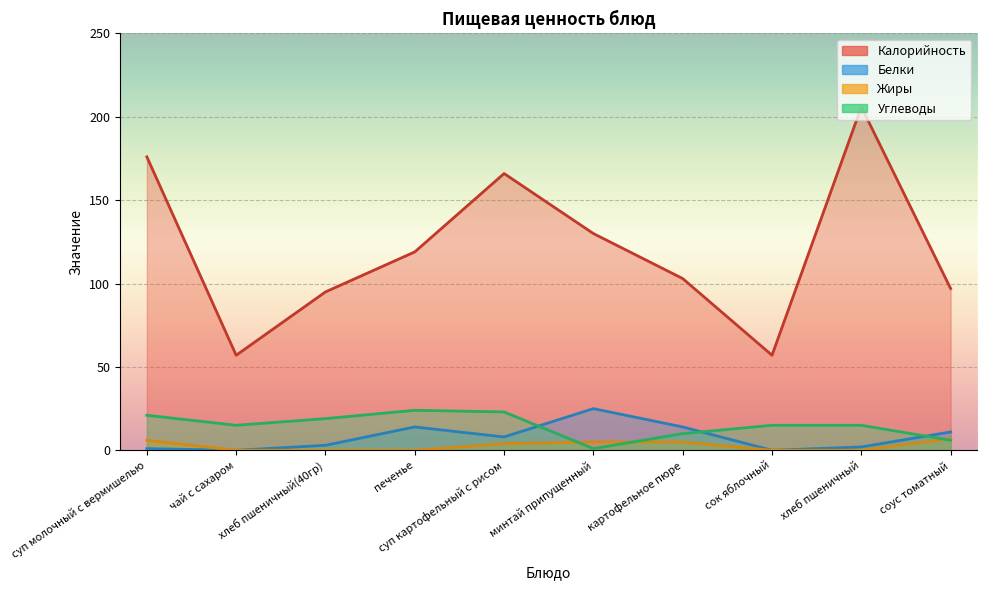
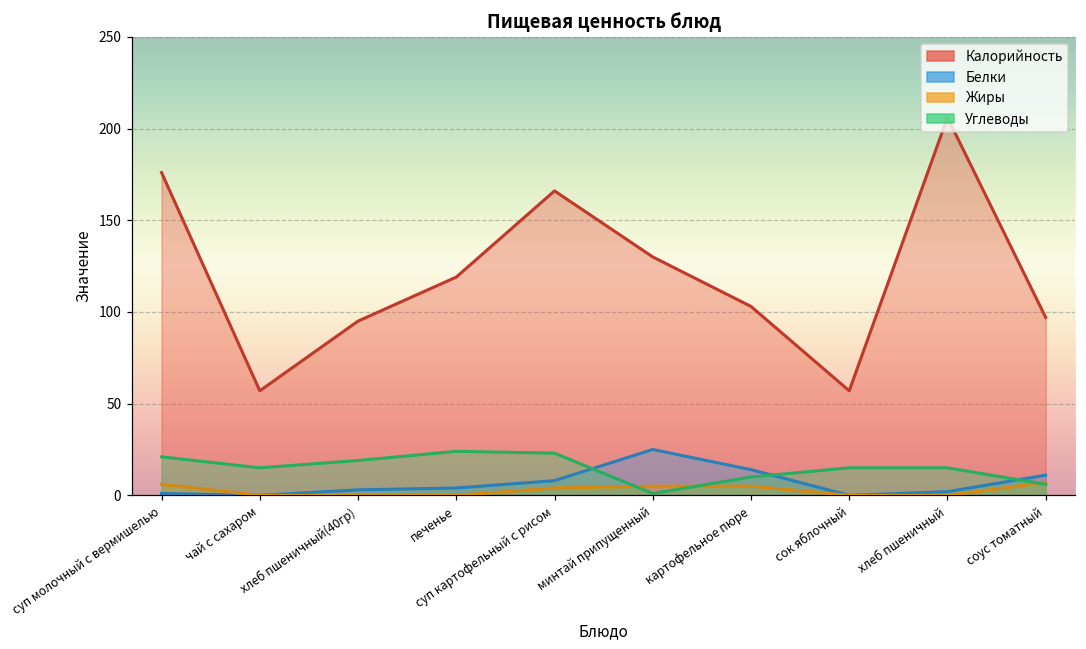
  {
    "Белки": {
      "суп молочный с вермишелью": 1,
      "хлеб пшеничный(40гр)": 3,
-     "печенье": 14,
+     "печенье": 4,
      "суп картофельный с рисом": 8,
      "минтай припущенный": 25,
      "картофельное пюре": 14,
      "хлеб пшеничный": 2,
      "соус томатный": 11
    },
    "Углеводы": {
      "суп молочный с вермишелью": 21,
      "чай с сахаром": 15,
      "хлеб пшеничный(40гр)": 19,
      "печенье": 24,
      "суп картофельный с рисом": 23,
      "минтай припущенный": 1,
      "картофельное пюре": 10,
      "сок яблочный": 15,
      "хлеб пшеничный": 15
    }
  }
